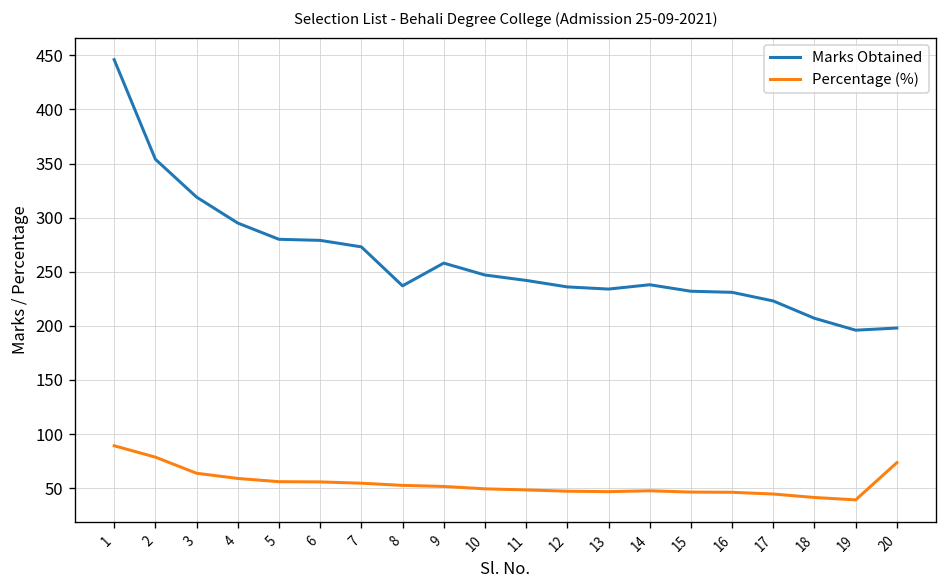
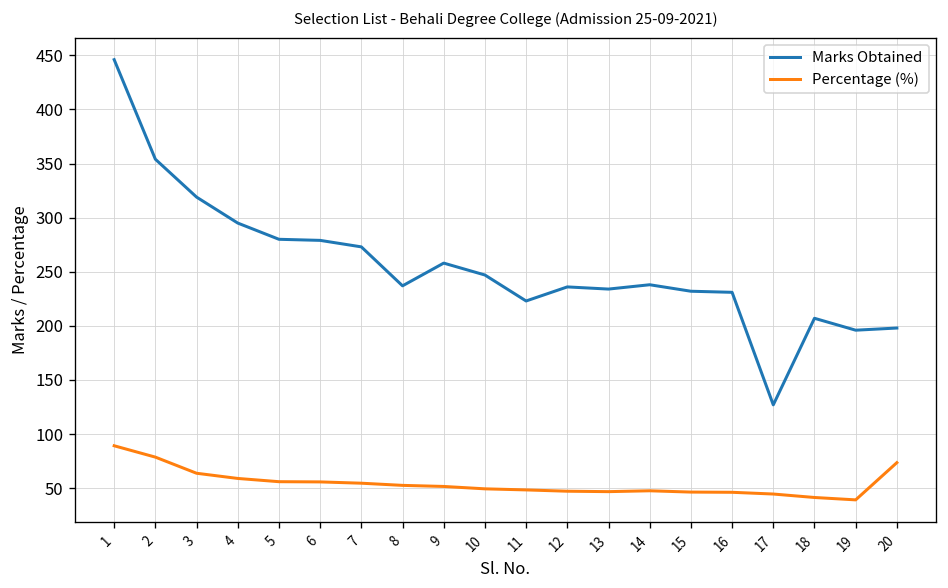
  {
    "Marks Obtained": {
      "1": 450,
      "2": 350,
      "3": 320,
      "4": 300,
      "5": 280,
      "6": 280,
      "7": 270,
      "8": 240,
      "9": 260,
      "10": 250,
-     "11": 240,
+     "11": 220,
      "12": 240,
      "13": 230,
      "14": 240,
      "15": 230,
      "16": 230,
-     "17": 220,
+     "17": 130,
      "18": 210,
      "19": 200,
      "20": 200
    },
    "Percentage (%)": {
      "1": 90,
      "2": 80,
      "3": 60,
      "4": 60,
      "5": 60,
      "6": 60,
      "7": 50,
      "8": 50,
      "9": 50,
      "10": 50,
      "11": 50,
      "12": 50,
      "13": 50,
      "14": 50,
      "15": 50,
      "16": 50,
      "17": 40,
      "18": 40,
      "19": 40,
      "20": 70
    }
  }
